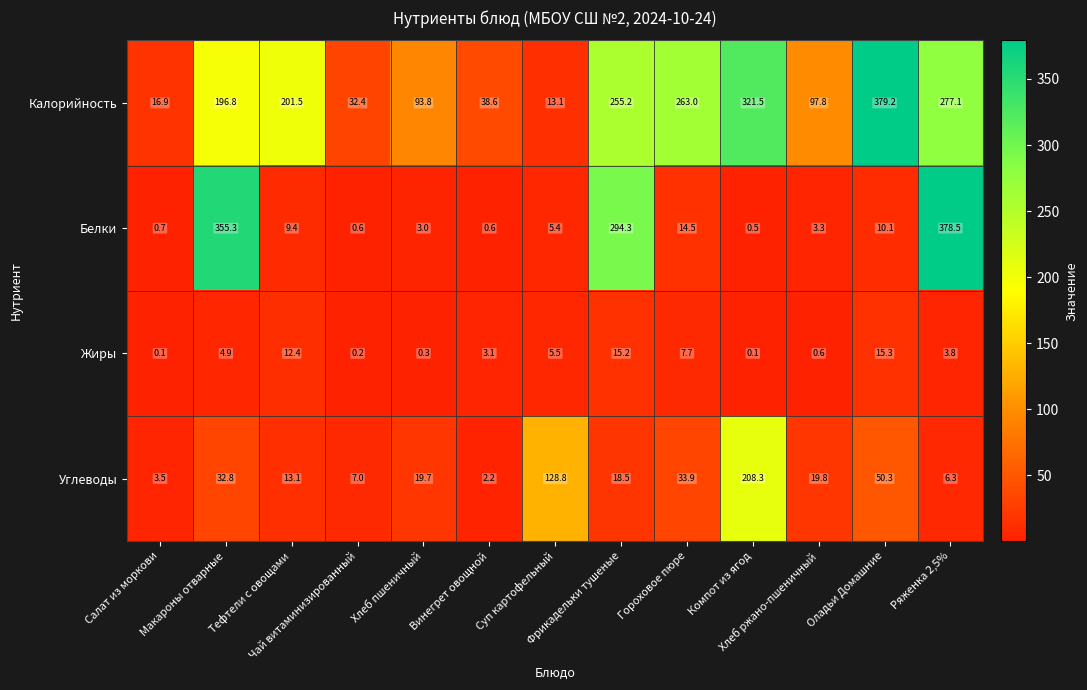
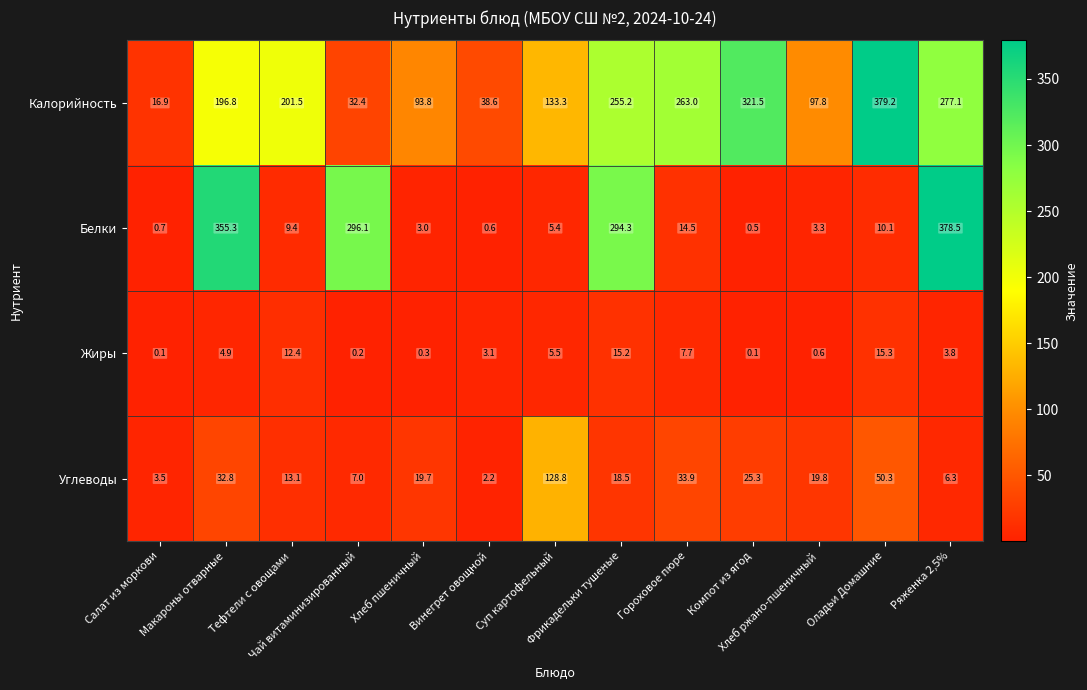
  {
    "Калорийность": {
-     "Суп картофельный": 13.1
+     "Суп картофельный": 133.3
    },
    "Белки": {
-     "Чай витаминизированный": 0.6
+     "Чай витаминизированный": 296.1
    },
    "Углеводы": {
-     "Компот из ягод": 208.3
+     "Компот из ягод": 25.3
    }
  }
